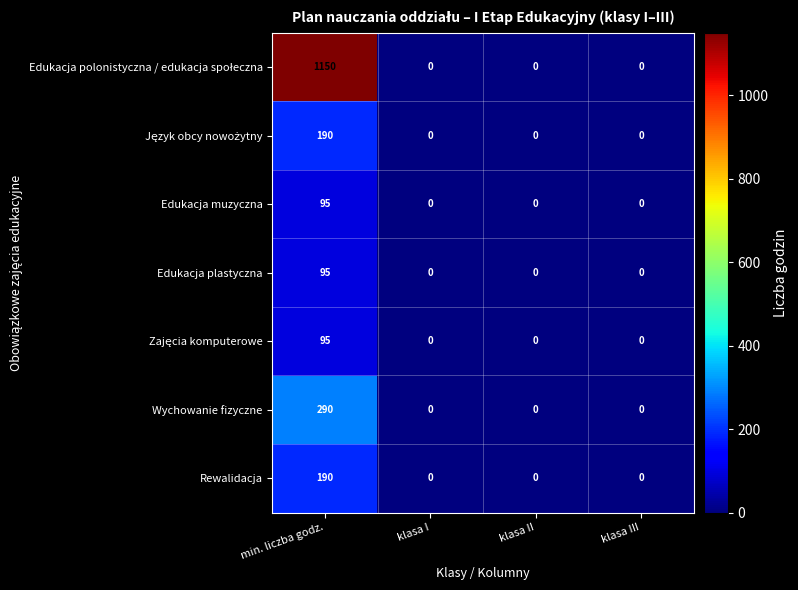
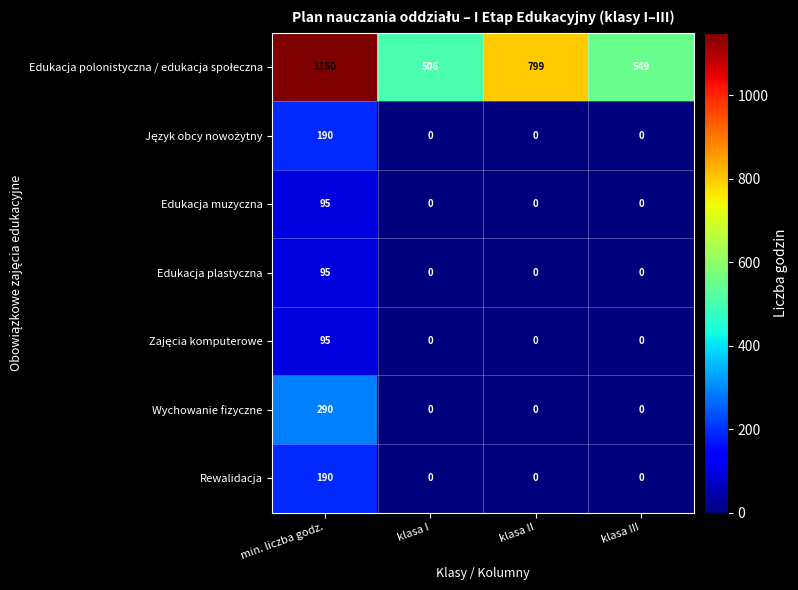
  {
    "Edukacja polonistyczna / edukacja społeczna": {
      "min. liczba godz.": 1150,
-     "klasa I": 0,
-     "klasa II": 0,
-     "klasa III": 0
+     "klasa I": 506,
+     "klasa II": 799,
+     "klasa III": 549
    },
    "Język obcy nowożytny": {
      "min. liczba godz.": 190,
      "klasa I": 0,
      "klasa II": 0,
      "klasa III": 0
    },
    "Edukacja muzyczna": {
      "min. liczba godz.": 95,
      "klasa I": 0,
      "klasa II": 0,
      "klasa III": 0
    },
    "Edukacja plastyczna": {
      "min. liczba godz.": 95,
      "klasa I": 0,
      "klasa II": 0,
      "klasa III": 0
    },
    "Zajęcia komputerowe": {
      "min. liczba godz.": 95,
      "klasa I": 0,
      "klasa II": 0,
      "klasa III": 0
    },
    "Wychowanie fizyczne": {
      "min. liczba godz.": 290,
      "klasa I": 0,
      "klasa II": 0,
      "klasa III": 0
    },
    "Rewalidacja": {
      "min. liczba godz.": 190,
      "klasa I": 0,
      "klasa II": 0,
      "klasa III": 0
    }
  }
